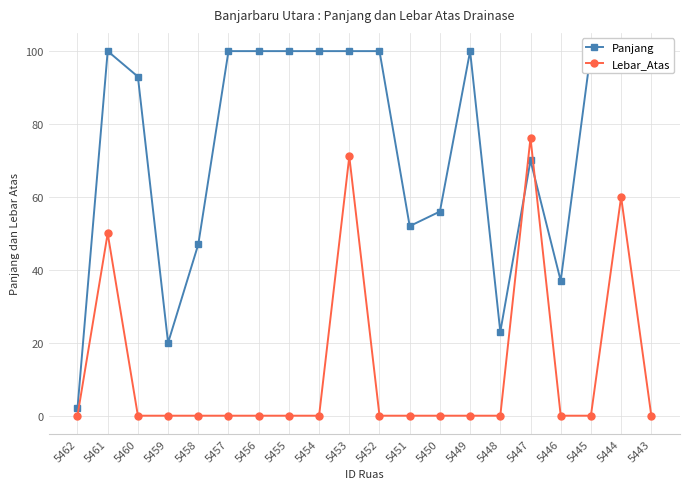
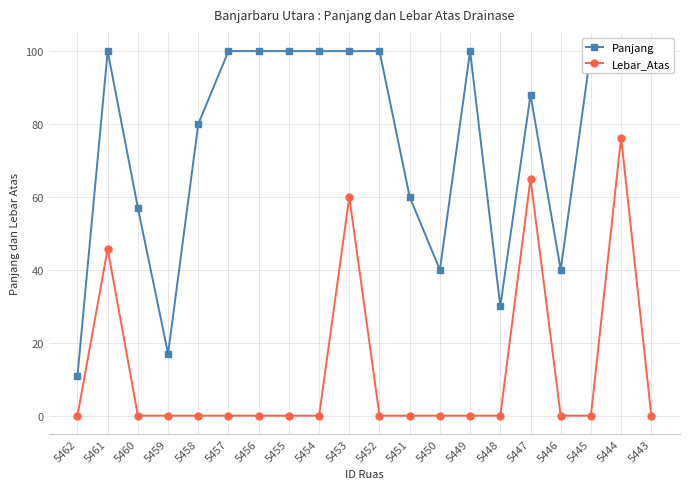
  {
    "Panjang": {
-     "5462": 2,
+     "5462": 11,
      "5461": 100,
-     "5460": 93,
-     "5459": 20,
-     "5458": 47,
+     "5460": 57,
+     "5459": 17,
+     "5458": 80,
      "5457": 100,
      "5456": 100,
      "5455": 100,
      "5454": 100,
      "5453": 100,
      "5452": 100,
-     "5451": 52,
-     "5450": 56,
+     "5451": 60,
+     "5450": 40,
      "5449": 100,
-     "5448": 23,
-     "5447": 70,
-     "5446": 37
+     "5448": 30,
+     "5447": 88,
+     "5446": 40
    },
    "Lebar_Atas": {
      "5462": 0,
-     "5461": 50,
+     "5461": 46,
      "5460": 0,
      "5459": 0,
      "5458": 0,
      "5457": 0,
      "5456": 0,
      "5455": 0,
      "5454": 0,
-     "5453": 71,
+     "5453": 60,
      "5452": 0,
      "5451": 0,
      "5450": 0,
      "5449": 0,
      "5448": 0,
-     "5447": 76,
+     "5447": 65,
      "5446": 0,
      "5445": 0,
-     "5444": 60,
+     "5444": 76,
      "5443": 0
    }
  }
